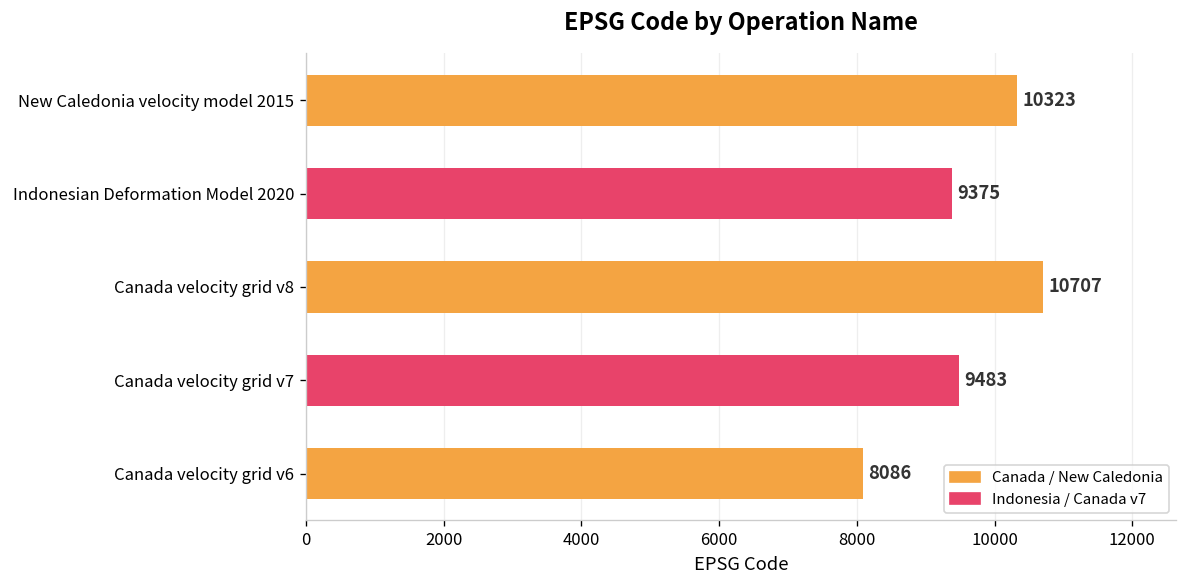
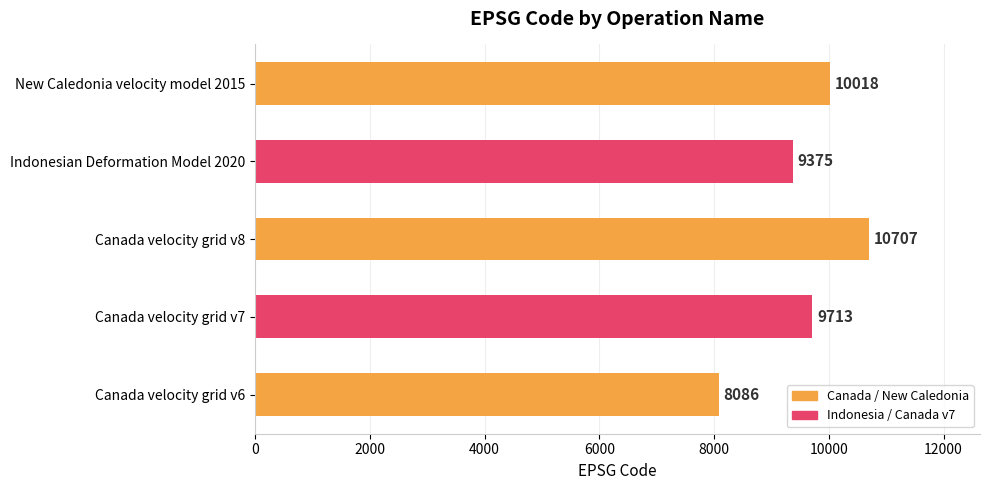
  {
-   "New Caledonia velocity model 2015": 10323,
+   "New Caledonia velocity model 2015": 10018,
    "Indonesian Deformation Model 2020": 9375,
    "Canada velocity grid v8": 10707,
-   "Canada velocity grid v7": 9483,
+   "Canada velocity grid v7": 9713,
    "Canada velocity grid v6": 8086
  }
